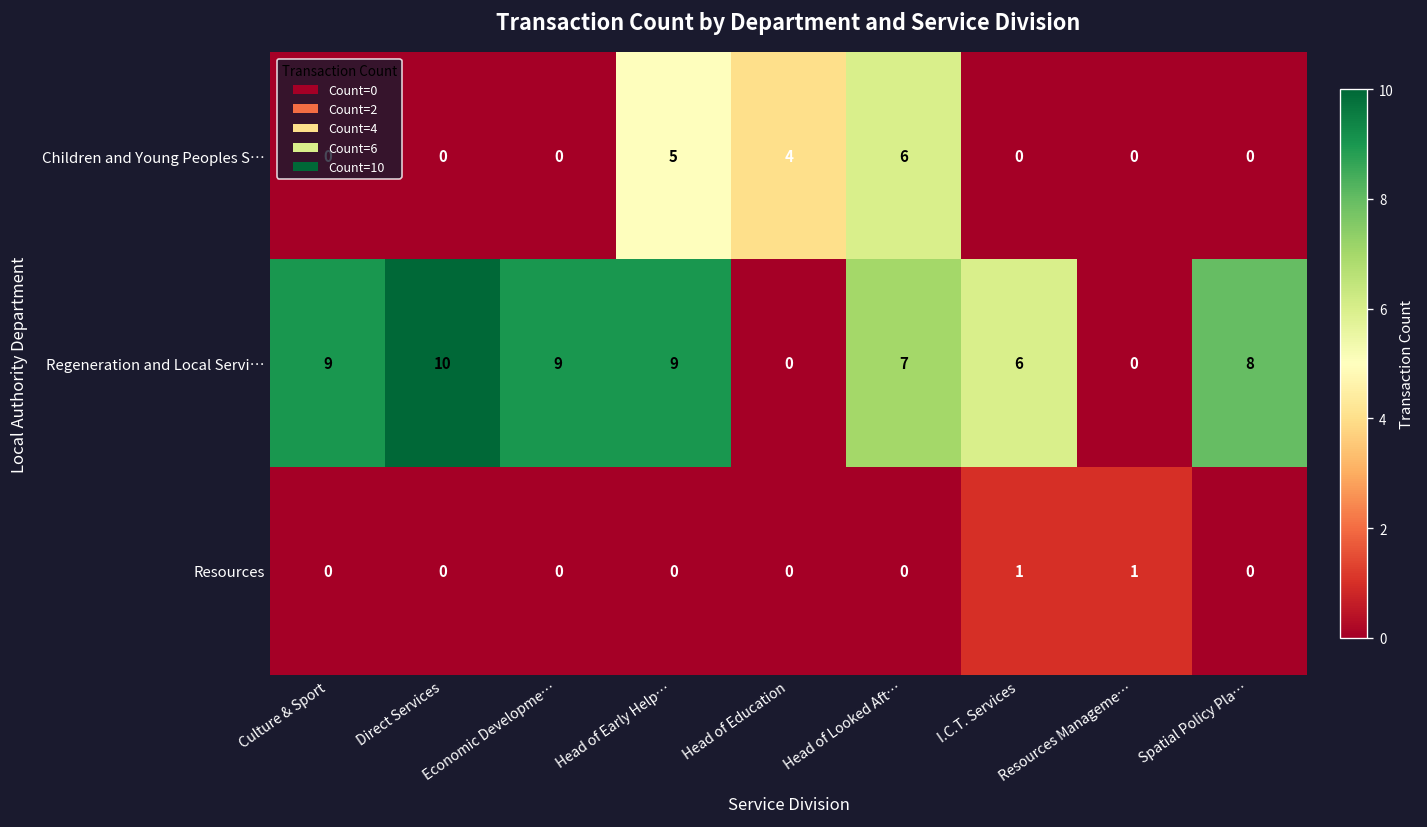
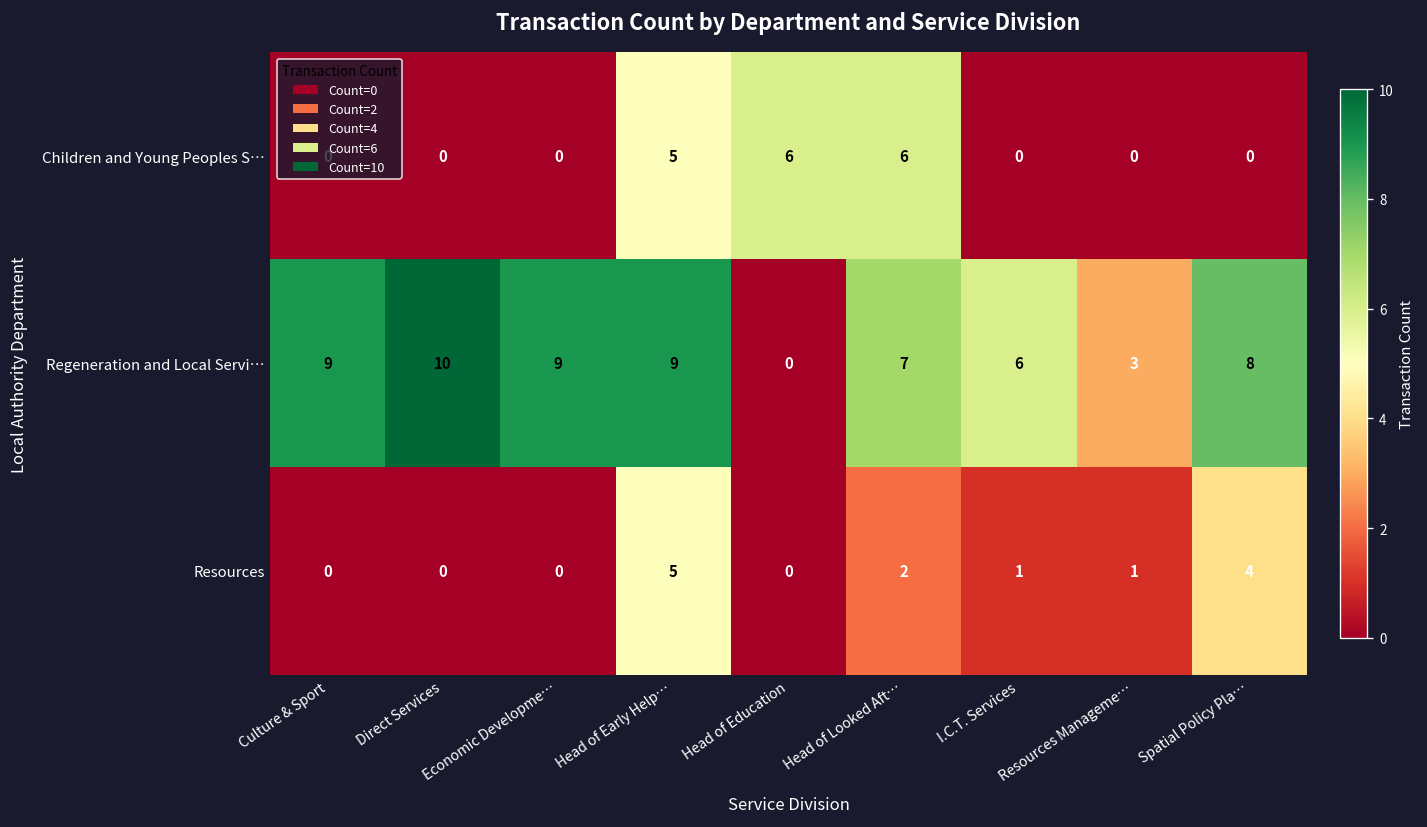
  {
    "Children and Young Peoples S…": {
      "Direct Services": 0,
      "Economic Developme…": 0,
      "Head of Early Help…": 5,
-     "Head of Education": 4,
+     "Head of Education": 6,
      "Head of Looked Aft…": 6,
      "I.C.T. Services": 0,
      "Resources Manageme…": 0,
      "Spatial Policy Pla…": 0
    },
    "Regeneration and Local Servi…": {
      "Culture & Sport": 9,
      "Direct Services": 10,
      "Economic Developme…": 9,
      "Head of Early Help…": 9,
      "Head of Education": 0,
      "Head of Looked Aft…": 7,
      "I.C.T. Services": 6,
-     "Resources Manageme…": 0,
+     "Resources Manageme…": 3,
      "Spatial Policy Pla…": 8
    },
    "Resources": {
      "Culture & Sport": 0,
      "Direct Services": 0,
      "Economic Developme…": 0,
-     "Head of Early Help…": 0,
+     "Head of Early Help…": 5,
      "Head of Education": 0,
-     "Head of Looked Aft…": 0,
+     "Head of Looked Aft…": 2,
      "I.C.T. Services": 1,
      "Resources Manageme…": 1,
-     "Spatial Policy Pla…": 0
+     "Spatial Policy Pla…": 4
    }
  }
